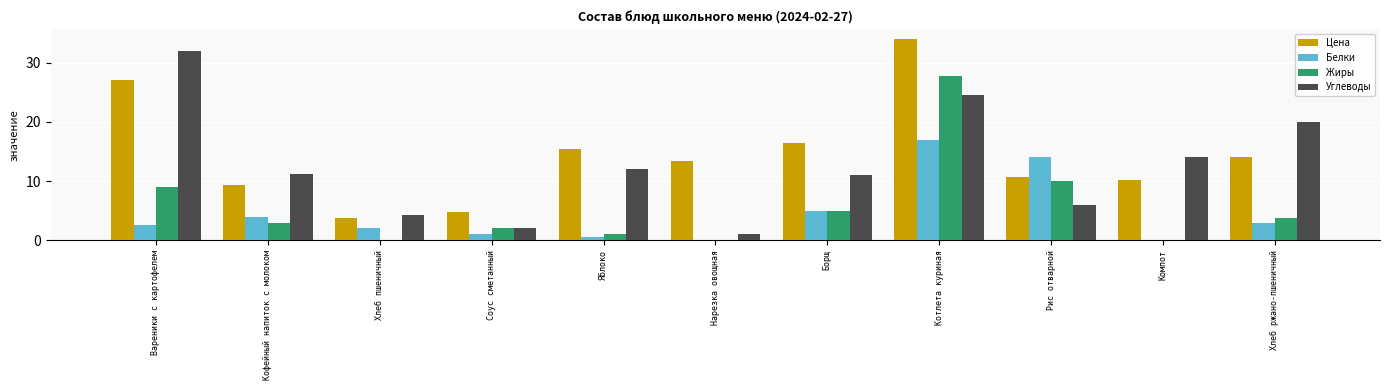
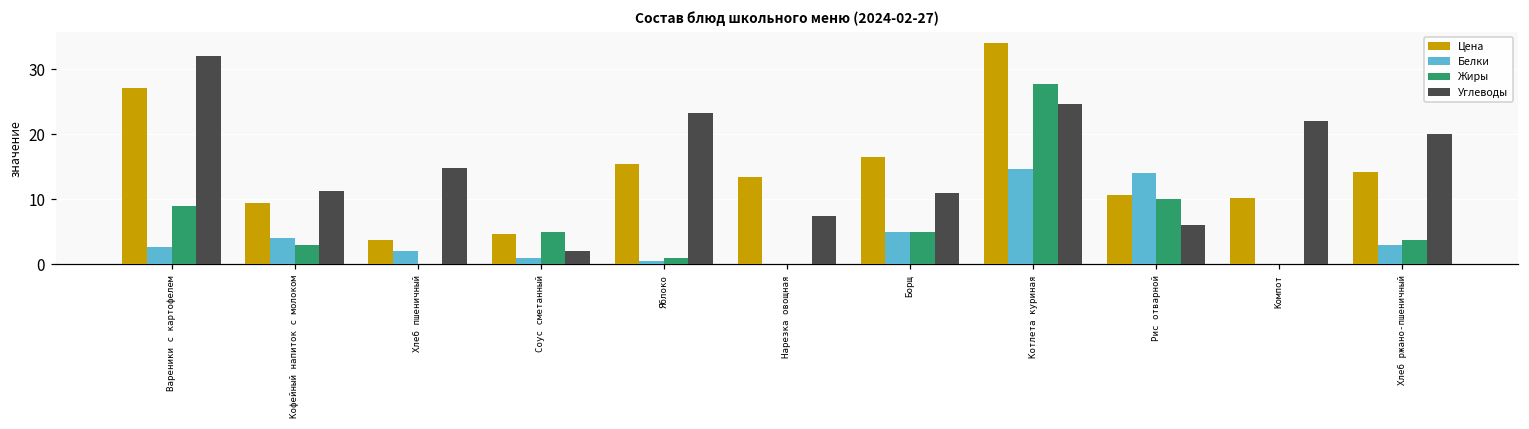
  {
    "Цена": {
      "Вареники с картофелем": 27,
      "Кофейный напиток с молоком": 9,
      "Хлеб пшеничный": 4,
      "Соус сметанный": 5,
      "Яблоко": 15,
      "Нарезка овощная": 13,
      "Борщ": 16,
      "Котлета куриная": 34,
      "Рис отварной": 11,
      "Компот": 10,
      "Хлеб ржано-пшеничный": 14
    },
    "Белки": {
      "Вареники с картофелем": 3,
      "Кофейный напиток с молоком": 4,
      "Хлеб пшеничный": 2,
      "Соус сметанный": 1,
      "Яблоко": 1,
      "Нарезка овощная": 0,
      "Борщ": 5,
-     "Котлета куриная": 17,
+     "Котлета куриная": 15,
      "Рис отварной": 14,
      "Компот": 0,
      "Хлеб ржано-пшеничный": 3
    },
    "Жиры": {
      "Вареники с картофелем": 9,
      "Кофейный напиток с молоком": 3,
      "Хлеб пшеничный": 0,
-     "Соус сметанный": 2,
+     "Соус сметанный": 5,
      "Яблоко": 1,
      "Нарезка овощная": 0,
      "Борщ": 5,
      "Котлета куриная": 28,
      "Рис отварной": 10,
      "Компот": 0,
      "Хлеб ржано-пшеничный": 4
    },
    "Углеводы": {
      "Вареники с картофелем": 32,
      "Кофейный напиток с молоком": 11,
-     "Хлеб пшеничный": 4,
+     "Хлеб пшеничный": 15,
      "Соус сметанный": 2,
-     "Яблоко": 12,
-     "Нарезка овощная": 1,
+     "Яблоко": 23,
+     "Нарезка овощная": 7,
      "Борщ": 11,
      "Котлета куриная": 25,
      "Рис отварной": 6,
-     "Компот": 14,
+     "Компот": 22,
      "Хлеб ржано-пшеничный": 20
    }
  }
